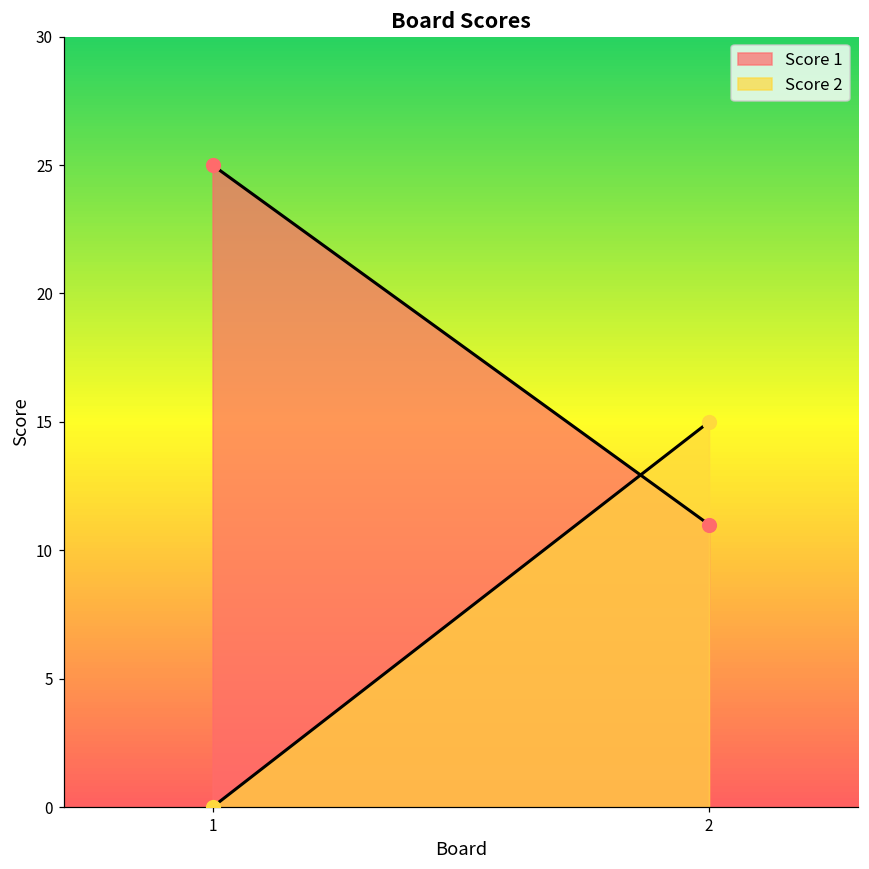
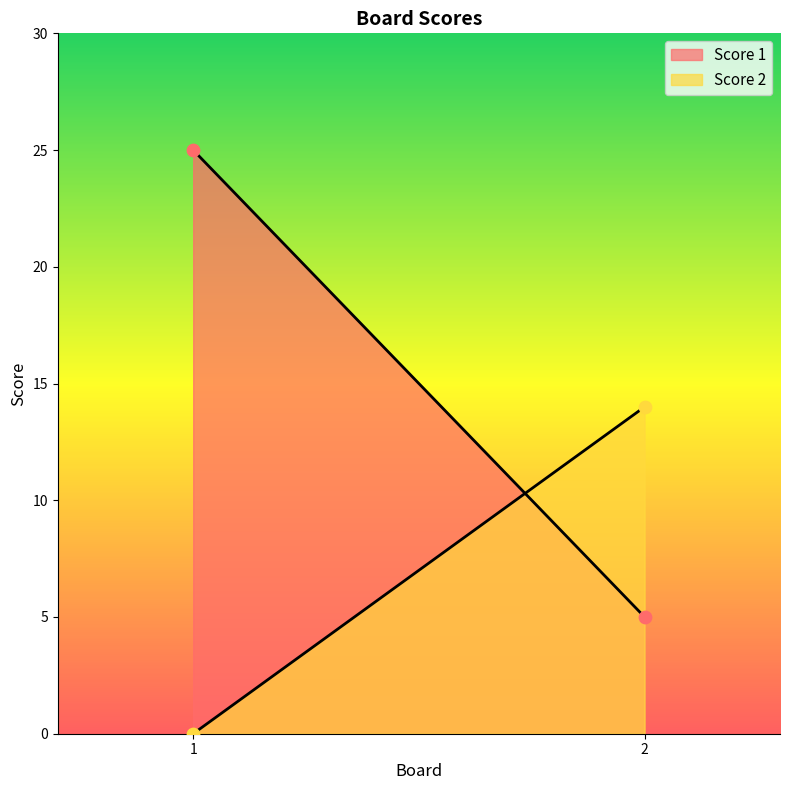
  {
    "Score 1": {
      "1": 25,
-     "2": 11
+     "2": 5
    },
    "Score 2": {
      "1": 0,
-     "2": 15
+     "2": 14
    }
  }
